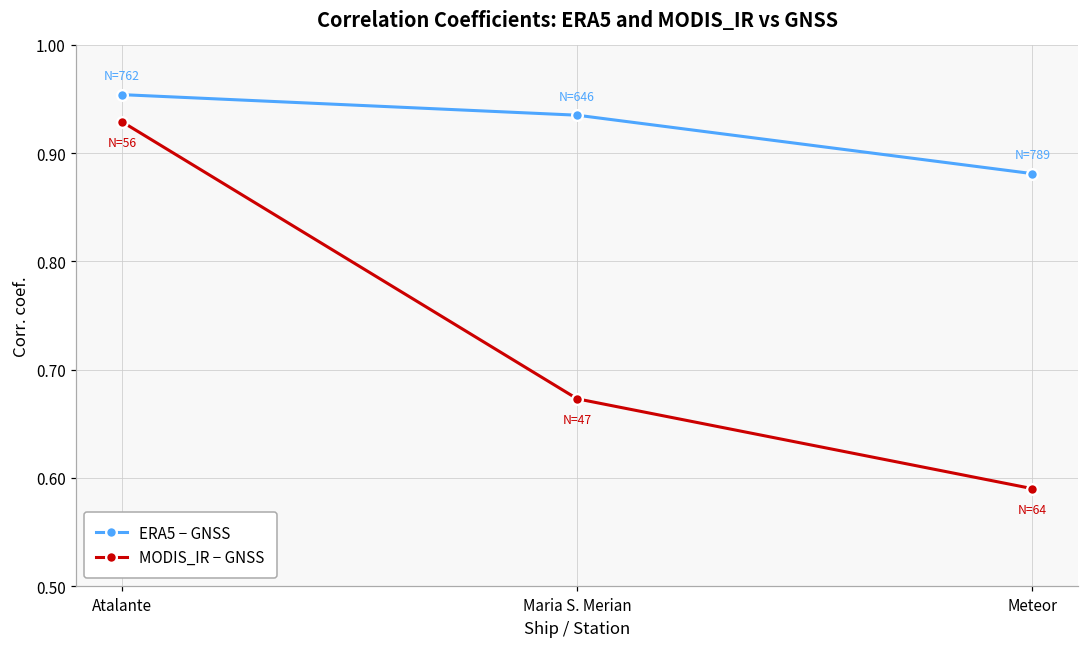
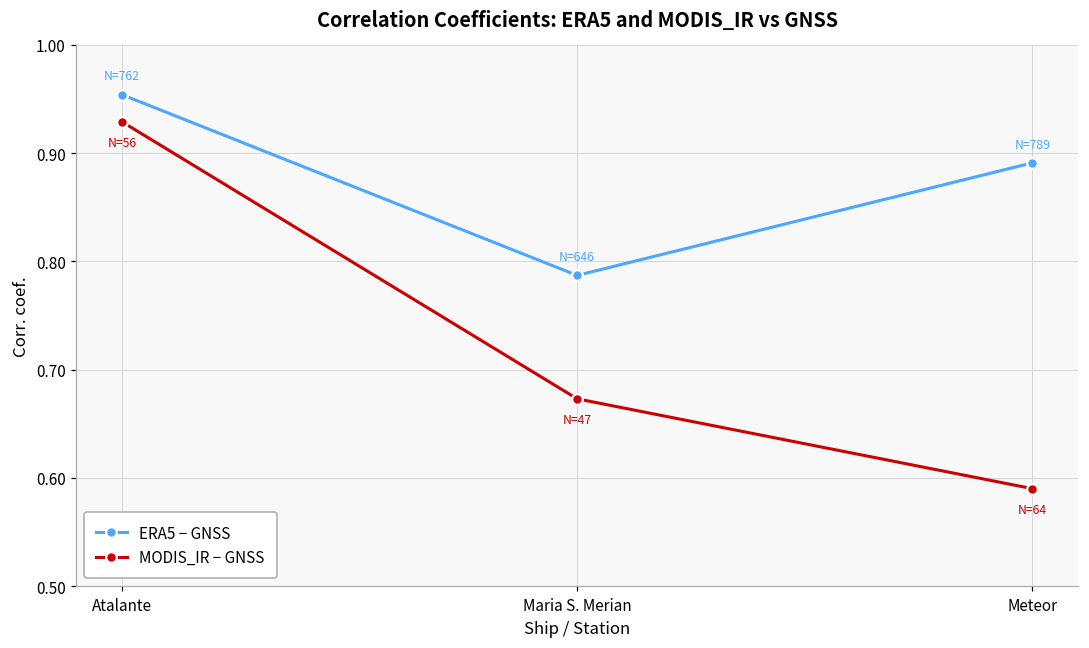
  {
    "ERA5 − GNSS": {
-     "Maria S. Merian": 0.94,
-     "Meteor": 0.88
+     "Maria S. Merian": 0.79,
+     "Meteor": 0.89
    }
  }
